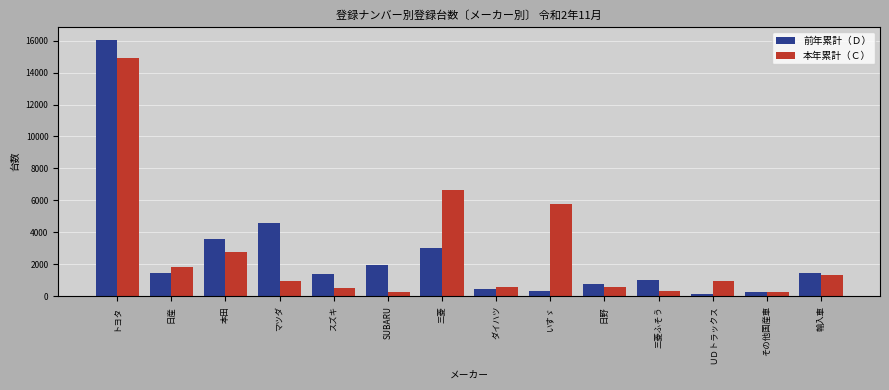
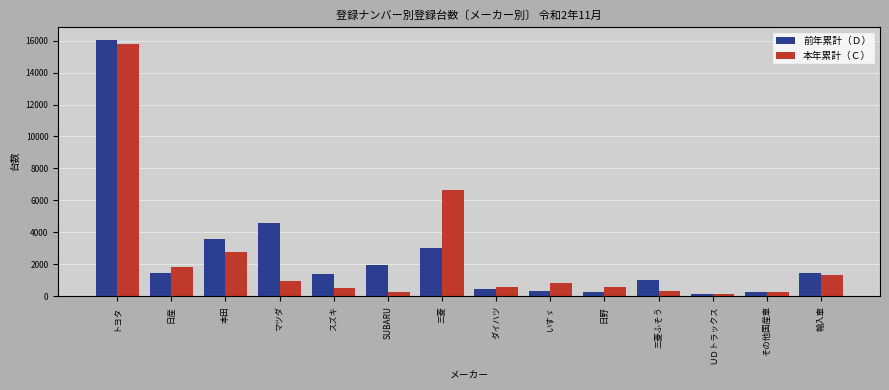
  {
    "前年累計（Ｄ）": {
      "トヨタ": 16100,
      "日産": 1500,
      "本田": 3500,
      "マツダ": 4600,
      "スズキ": 1400,
      "SUBARU": 2000,
      "三菱": 3000,
      "ダイハツ": 400,
      "いすゞ": 300,
-     "日野": 800,
+     "日野": 300,
      "三菱ふそう": 1000,
      "その他国産車": 300,
      "輸入車": 1400
    },
    "本年累計（Ｃ）": {
-     "トヨタ": 14900,
+     "トヨタ": 15800,
      "日産": 1800,
      "本田": 2800,
      "マツダ": 900,
      "スズキ": 500,
      "SUBARU": 300,
      "三菱": 6700,
      "ダイハツ": 600,
-     "いすゞ": 5800,
+     "いすゞ": 800,
      "日野": 600,
      "三菱ふそう": 300,
-     "ＵＤトラックス": 900,
+     "ＵＤトラックス": 100,
      "その他国産車": 300,
      "輸入車": 1300
    }
  }
